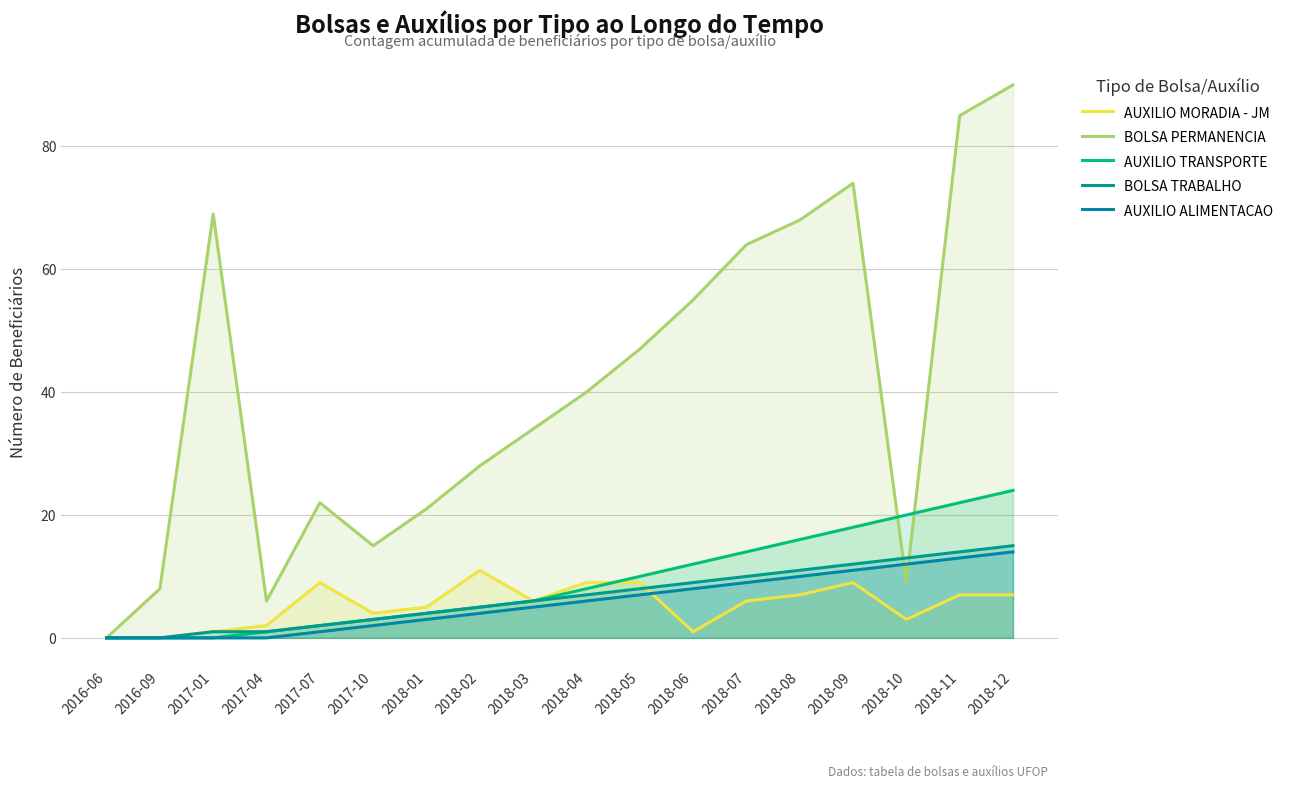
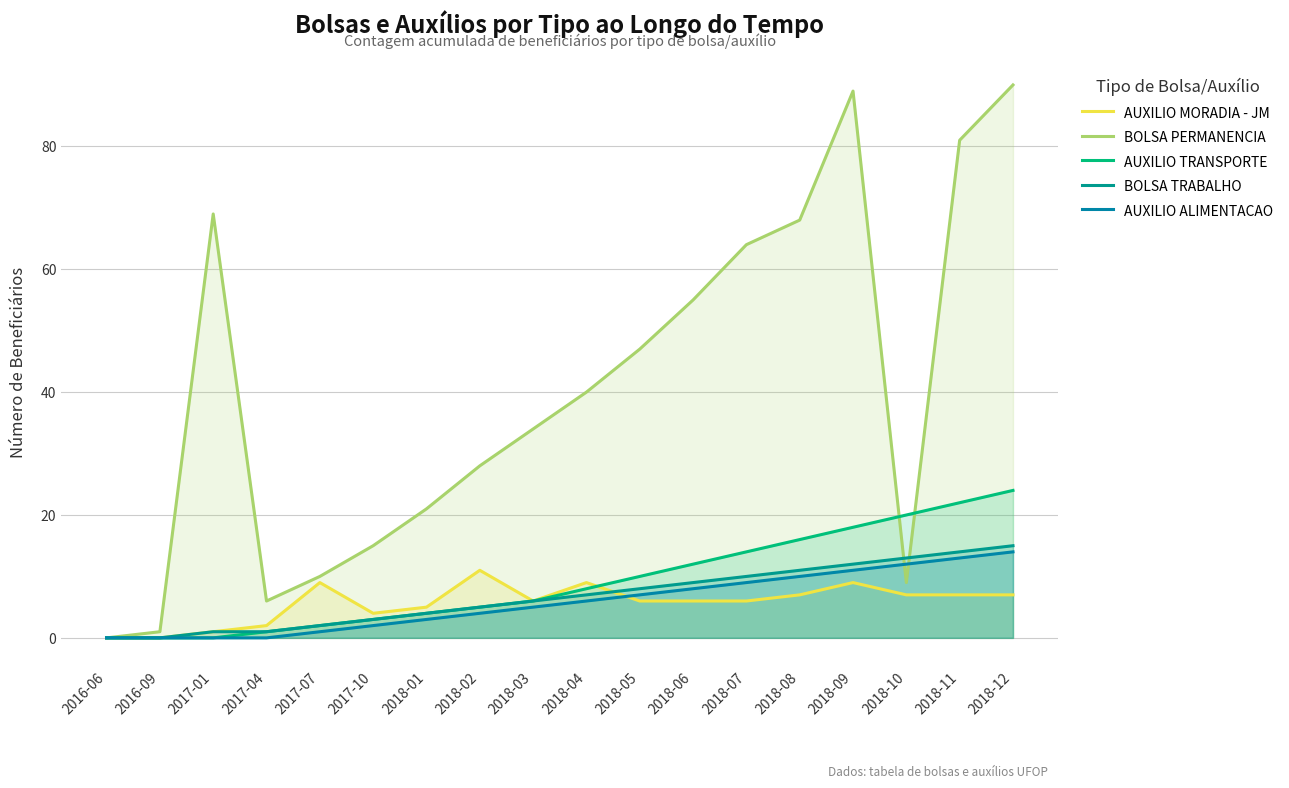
  {
    "AUXILIO MORADIA - JM": {
      "2017-04": 2,
      "2017-07": 9,
      "2017-10": 4,
      "2018-01": 5,
      "2018-02": 11,
      "2018-04": 9,
-     "2018-05": 9,
-     "2018-06": 1,
+     "2018-05": 6,
+     "2018-06": 6,
      "2018-07": 6,
      "2018-08": 7,
      "2018-09": 9,
-     "2018-10": 3,
+     "2018-10": 7,
      "2018-11": 7,
      "2018-12": 7
    },
    "BOLSA PERMANENCIA": {
-     "2016-09": 8,
+     "2016-09": 1,
      "2017-01": 69,
      "2017-04": 6,
-     "2017-07": 22,
+     "2017-07": 10,
      "2017-10": 15,
      "2018-01": 21,
      "2018-02": 28,
      "2018-03": 34,
      "2018-04": 40,
      "2018-05": 47,
      "2018-06": 55,
      "2018-07": 64,
      "2018-08": 68,
-     "2018-09": 74,
+     "2018-09": 89,
      "2018-10": 9,
-     "2018-11": 85,
+     "2018-11": 81,
      "2018-12": 90
    }
  }
